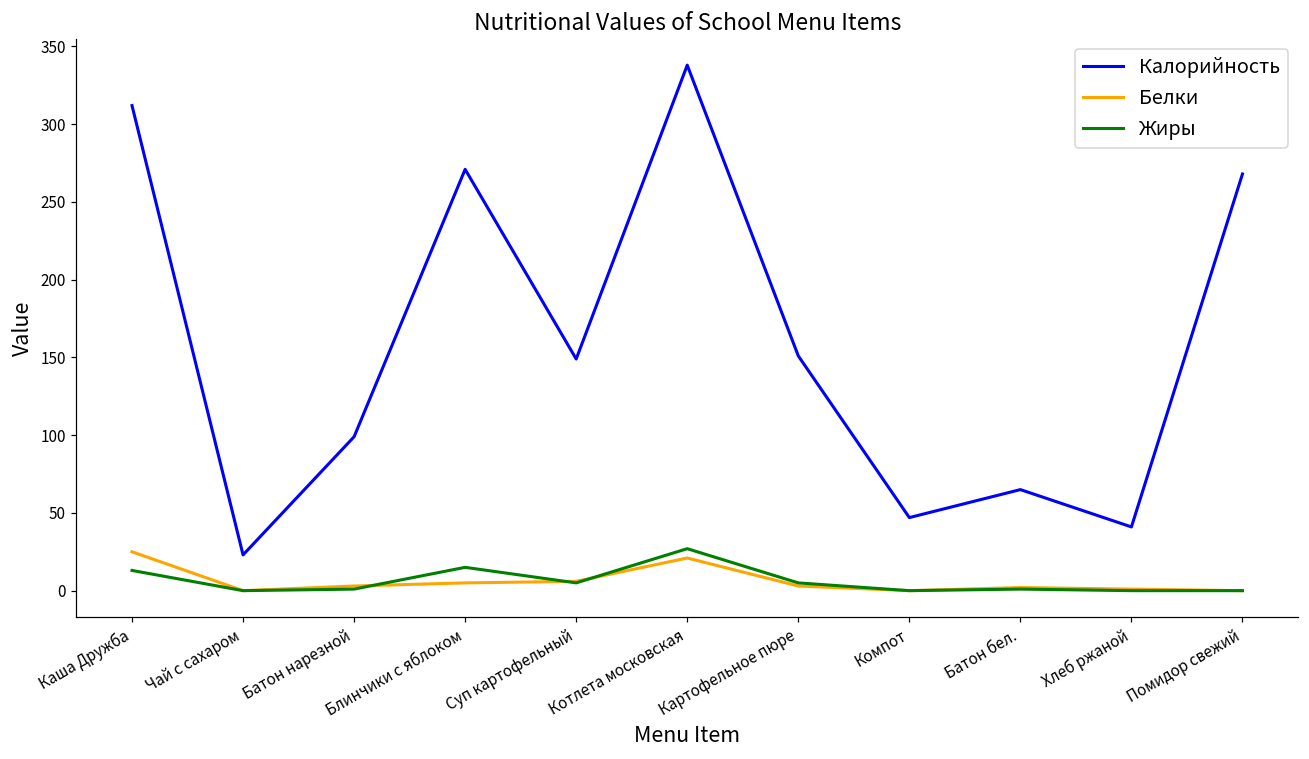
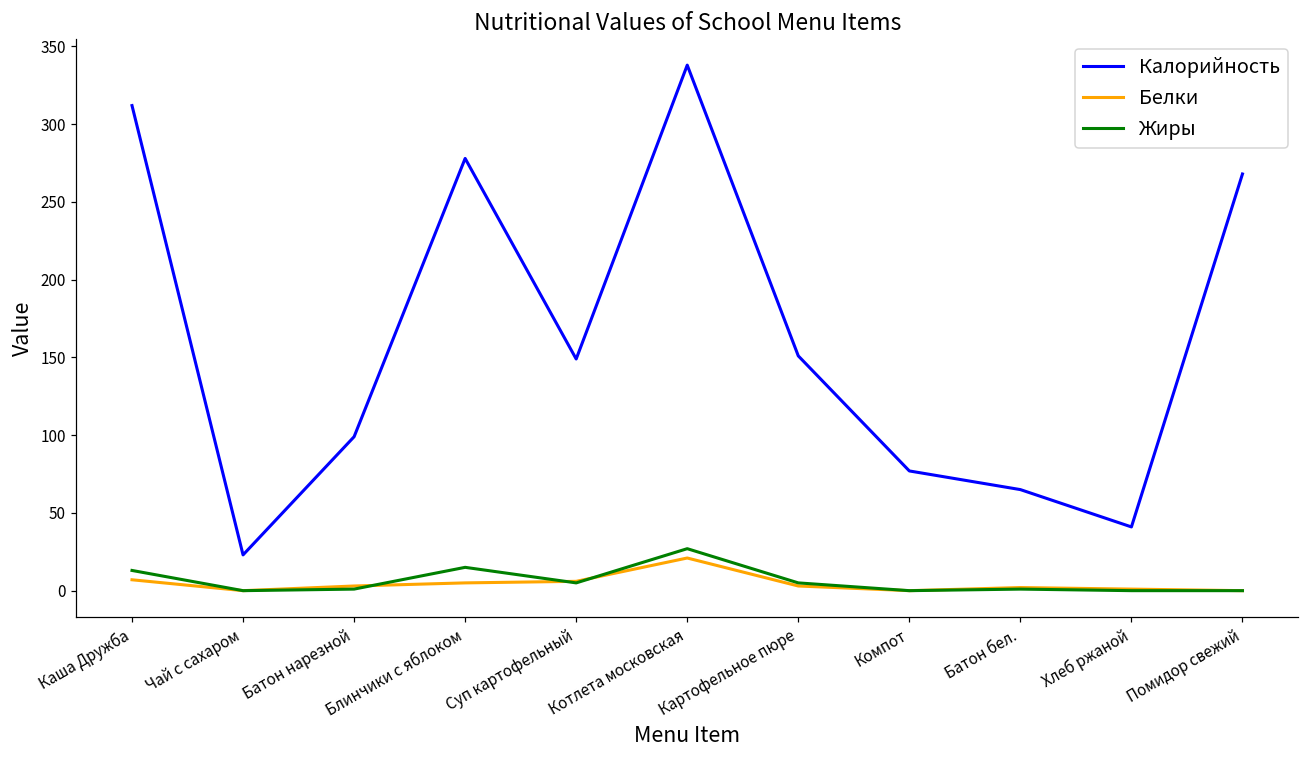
  {
    "Калорийность": {
      "Каша Дружба": 312,
      "Чай с сахаром": 23,
      "Батон нарезной": 99,
-     "Блинчики с яблоком": 271,
+     "Блинчики с яблоком": 278,
      "Суп картофельный": 149,
      "Котлета московская": 338,
      "Картофельное пюре": 151,
-     "Компот": 47,
+     "Компот": 77,
      "Батон бел.": 65,
      "Хлеб ржаной": 41,
      "Помидор свежий": 268
    },
    "Белки": {
-     "Каша Дружба": 25,
+     "Каша Дружба": 7,
      "Батон нарезной": 3,
      "Блинчики с яблоком": 5,
      "Котлета московская": 21,
      "Картофельное пюре": 3
    },
    "Жиры": {
      "Каша Дружба": 13,
      "Батон нарезной": 1,
      "Блинчики с яблоком": 15,
      "Котлета московская": 27,
      "Картофельное пюре": 5
    }
  }
